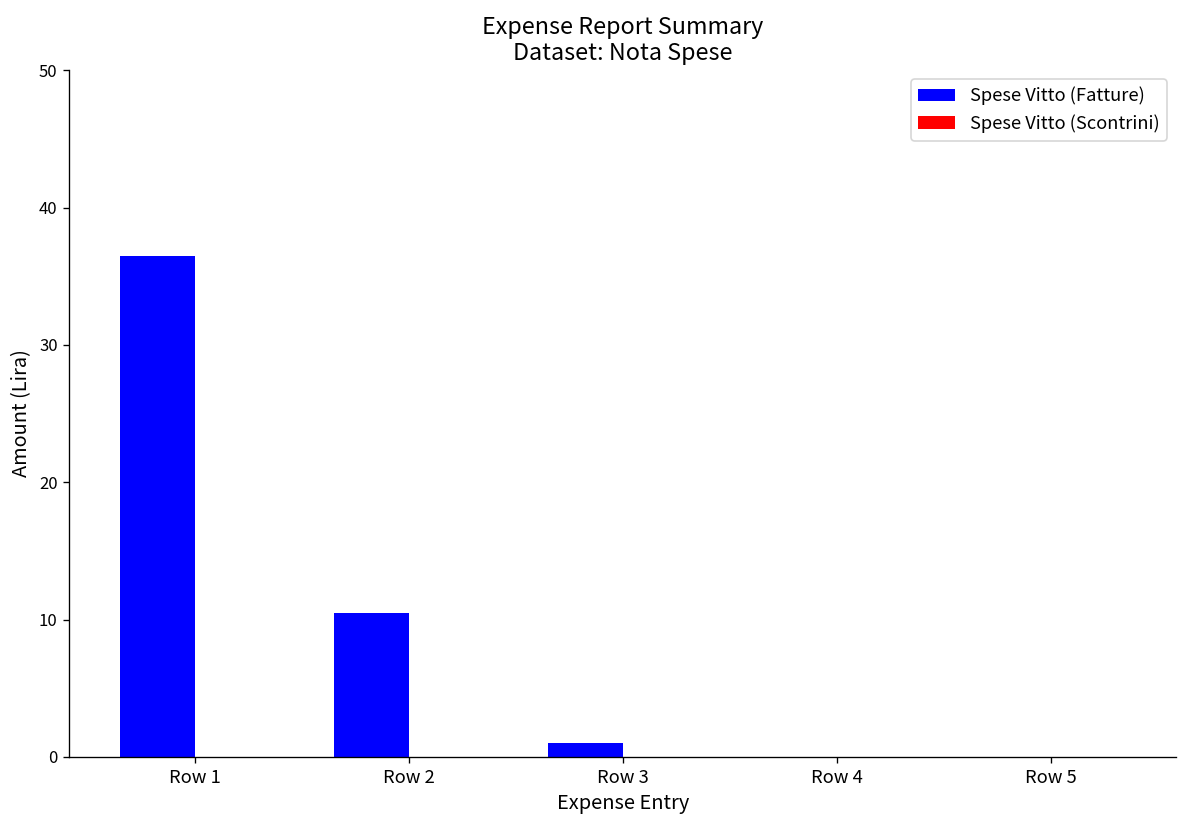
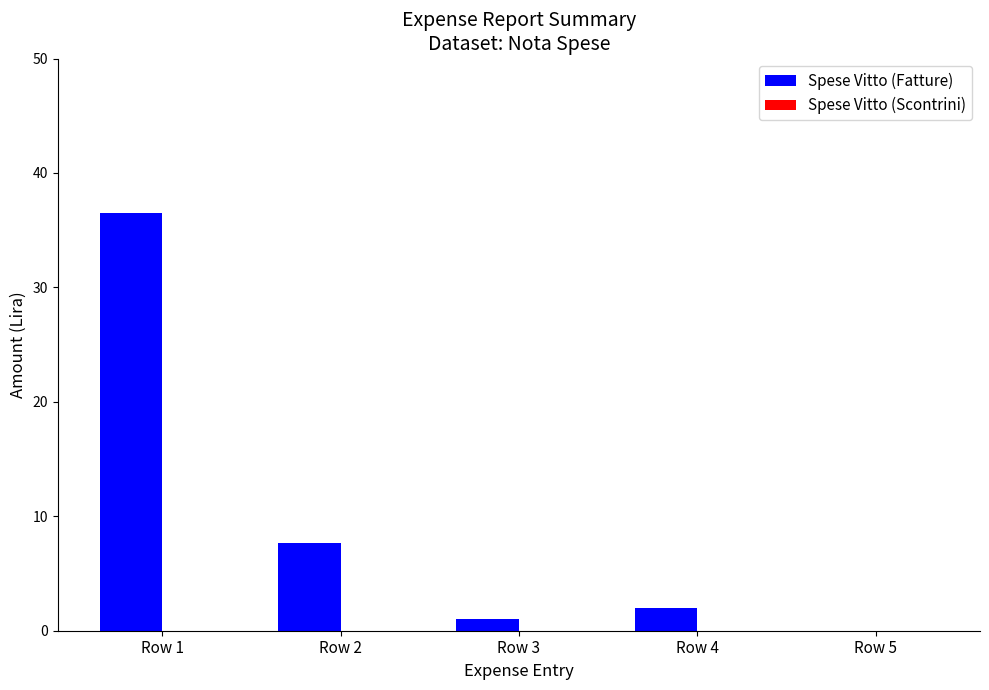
  {
    "Spese Vitto (Fatture)": {
      "Row 1": 36.5,
-     "Row 2": 10.5,
+     "Row 2": 7.7,
      "Row 3": 1.0,
-     "Row 4": 0,
+     "Row 4": 2,
      "Row 5": 0.0
    },
    "Spese Vitto (Scontrini)": {
      "Row 1": 0.0,
      "Row 2": 0.0,
      "Row 3": 0.0,
      "Row 4": 0.0,
      "Row 5": 0.0
    }
  }
